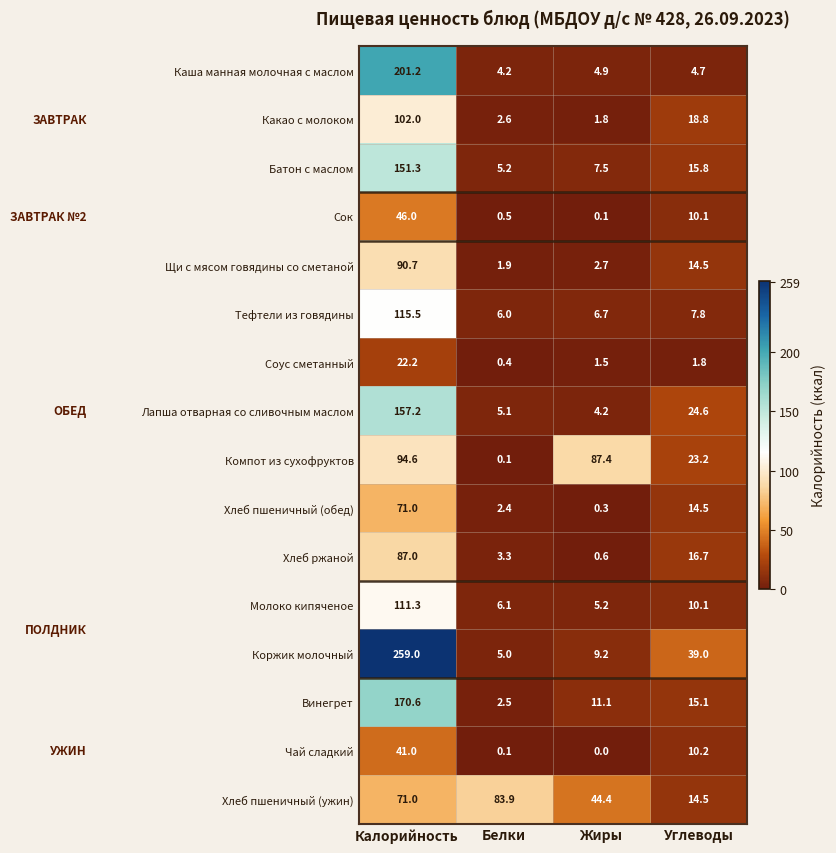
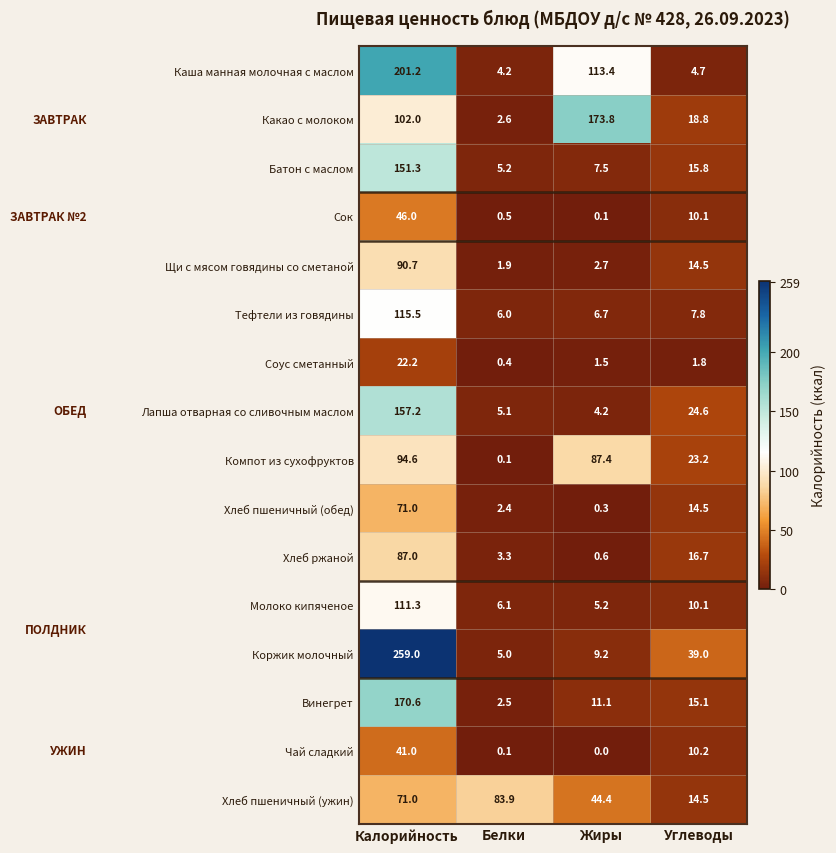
  {
    "Каша манная молочная с маслом": {
      "Калорийность": 201.2,
      "Белки": 4.2,
-     "Жиры": 4.9,
+     "Жиры": 113.4,
      "Углеводы": 4.7
    },
    "Какао с молоком": {
      "Калорийность": 102.0,
      "Белки": 2.6,
-     "Жиры": 1.8,
+     "Жиры": 173.8,
      "Углеводы": 18.8
    },
    "Батон с маслом": {
      "Калорийность": 151.3,
      "Белки": 5.2,
      "Жиры": 7.5,
      "Углеводы": 15.8
    },
    "Сок": {
      "Калорийность": 46.0,
      "Белки": 0.5,
      "Жиры": 0.1,
      "Углеводы": 10.1
    },
    "Щи с мясом говядины со сметаной": {
      "Калорийность": 90.7,
      "Белки": 1.9,
      "Жиры": 2.7,
      "Углеводы": 14.5
    },
    "Тефтели из говядины": {
      "Калорийность": 115.5,
      "Белки": 6.0,
      "Жиры": 6.7,
      "Углеводы": 7.8
    },
    "Соус сметанный": {
      "Калорийность": 22.2,
      "Белки": 0.4,
      "Жиры": 1.5,
      "Углеводы": 1.8
    },
    "Лапша отварная со сливочным маслом": {
      "Калорийность": 157.2,
      "Белки": 5.1,
      "Жиры": 4.2,
      "Углеводы": 24.6
    },
    "Компот из сухофруктов": {
      "Калорийность": 94.6,
      "Белки": 0.1,
      "Жиры": 87.4,
      "Углеводы": 23.2
    },
    "Хлеб пшеничный (обед)": {
      "Калорийность": 71.0,
      "Белки": 2.4,
      "Жиры": 0.3,
      "Углеводы": 14.5
    },
    "Хлеб ржаной": {
      "Калорийность": 87.0,
      "Белки": 3.3,
      "Жиры": 0.6,
      "Углеводы": 16.7
    },
    "Молоко кипяченое": {
      "Калорийность": 111.3,
      "Белки": 6.1,
      "Жиры": 5.2,
      "Углеводы": 10.1
    },
    "Коржик молочный": {
      "Калорийность": 259.0,
      "Белки": 5.0,
      "Жиры": 9.2,
      "Углеводы": 39.0
    },
    "Винегрет": {
      "Калорийность": 170.6,
      "Белки": 2.5,
      "Жиры": 11.1,
      "Углеводы": 15.1
    },
    "Чай сладкий": {
      "Калорийность": 41.0,
      "Белки": 0.1,
      "Жиры": 0.0,
      "Углеводы": 10.2
    },
    "Хлеб пшеничный (ужин)": {
      "Калорийность": 71.0,
      "Белки": 83.9,
      "Жиры": 44.4,
      "Углеводы": 14.5
    }
  }
